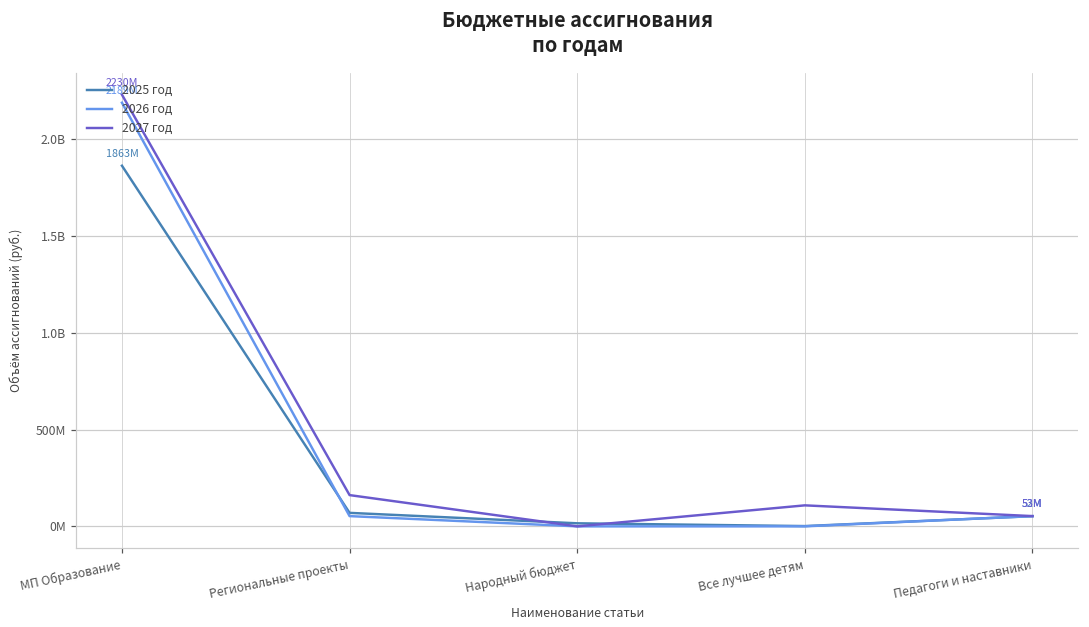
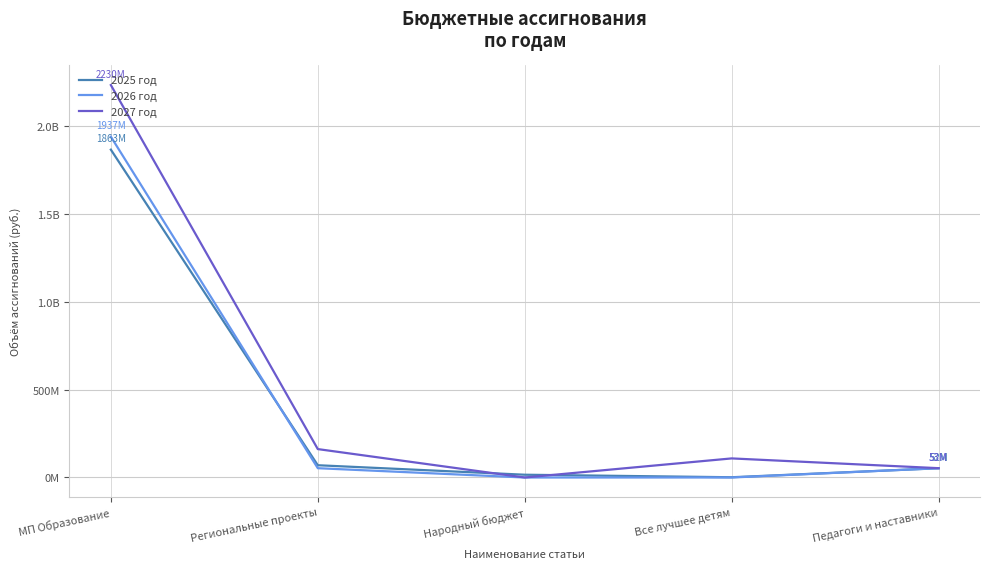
  {
    "2026 год": {
-     "МП Образование": "2189M"
+     "МП Образование": "1937M"
    }
  }
